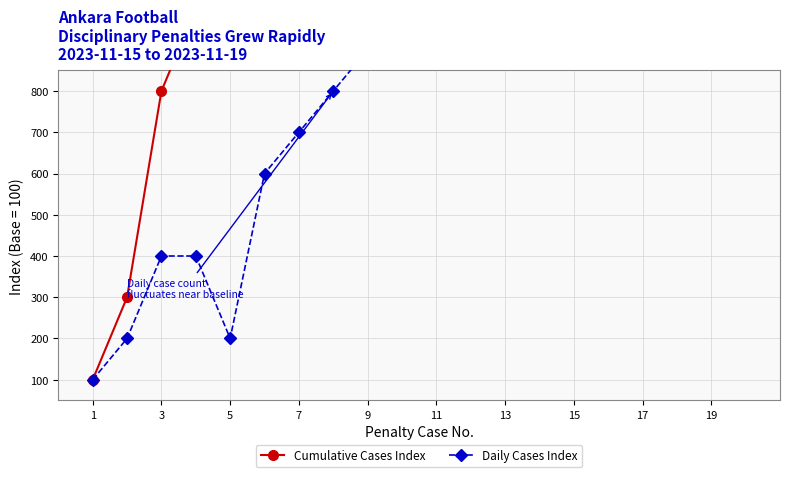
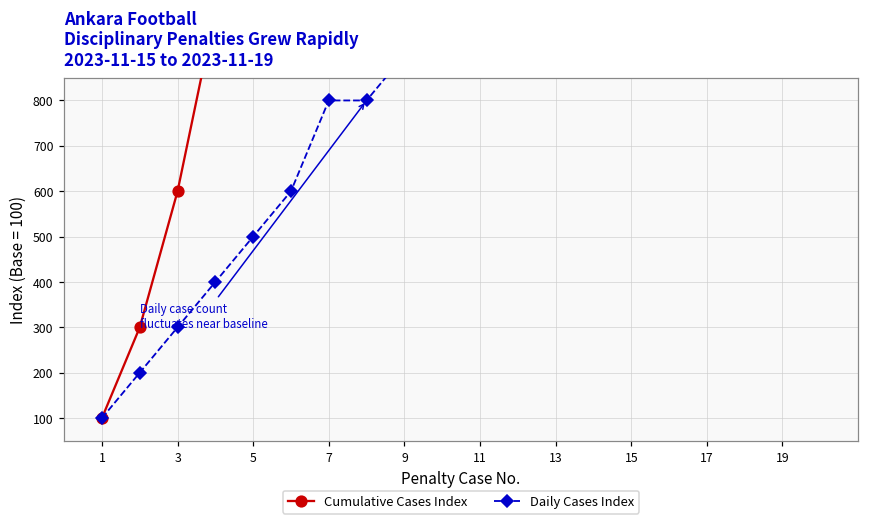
  {
    "Cumulative Cases Index": {
-     "3": 800
+     "3": 600
    },
    "Daily Cases Index": {
-     "3": 400,
-     "5": 200,
-     "7": 700
+     "3": 300,
+     "5": 500,
+     "7": 800
    }
  }
